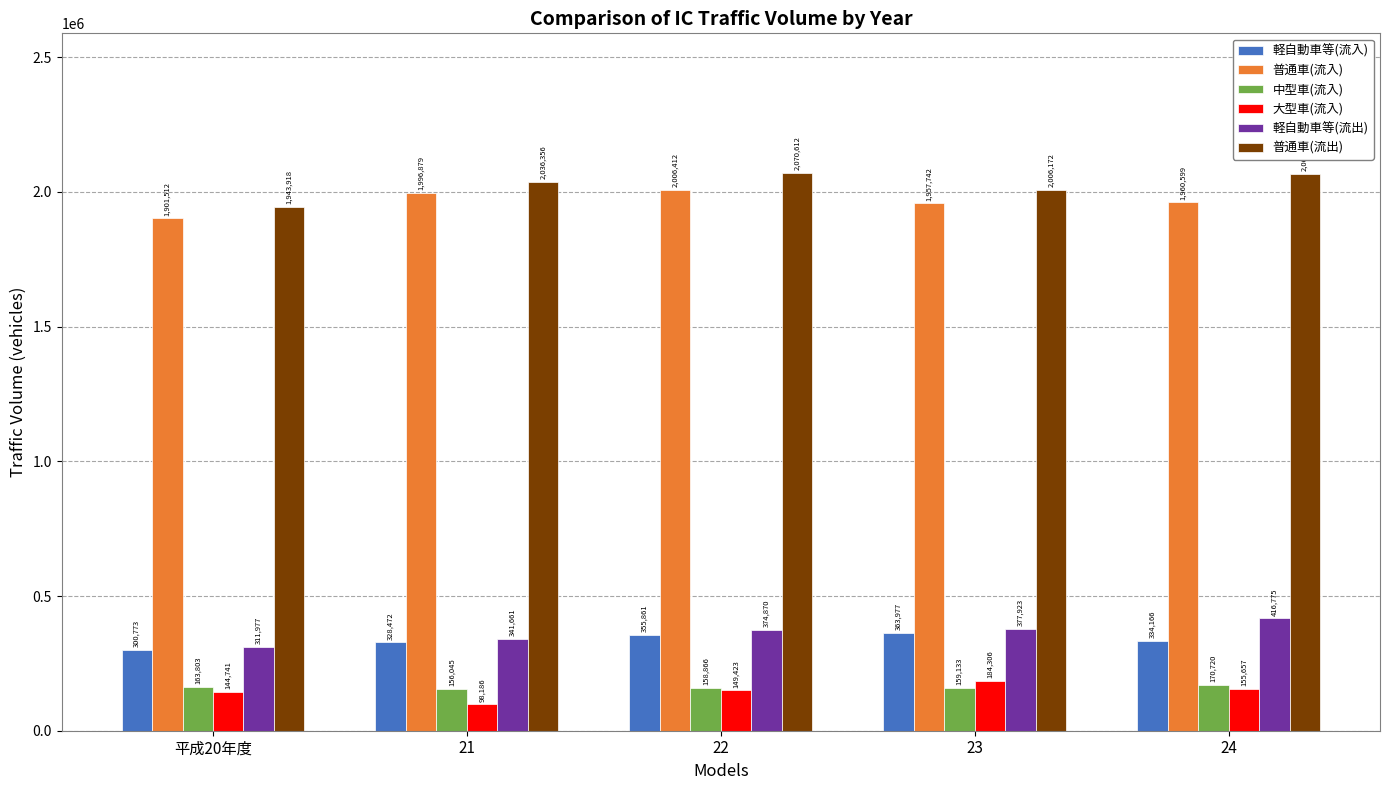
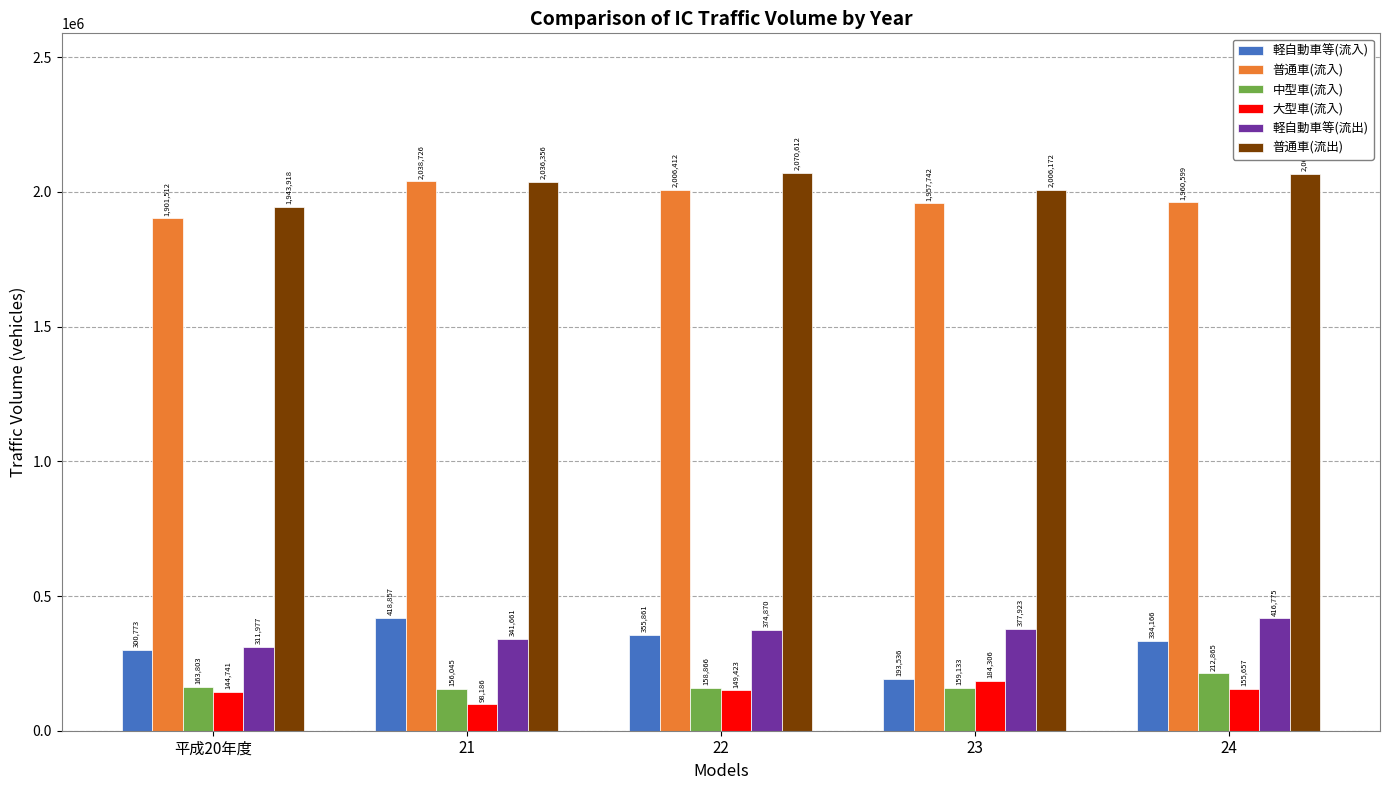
  {
    "軽自動車等(流入)": {
      "平成20年度": "300,773",
-     "21": "328,472",
+     "21": "418,857",
      "22": "355,861",
-     "23": "363,977",
+     "23": "193,536",
      "24": "334,166"
    },
    "普通車(流入)": {
      "平成20年度": "1,901,512",
-     "21": "1,996,879",
+     "21": "2,038,726",
      "22": "2,006,412",
      "23": "1,957,742",
      "24": "1,960,599"
    },
    "中型車(流入)": {
      "平成20年度": "163,803",
      "21": "156,045",
      "22": "158,866",
      "23": "159,133",
-     "24": "170,720"
+     "24": "212,865"
    },
    "大型車(流入)": {
      "平成20年度": "144,741",
      "21": "98,186",
      "22": "149,423",
      "23": "184,306",
      "24": "155,657"
    },
    "軽自動車等(流出)": {
      "平成20年度": "311,977",
      "21": "341,661",
      "22": "374,870",
      "23": "377,923",
      "24": "416,775"
    },
    "普通車(流出)": {
      "平成20年度": "1,943,918",
      "21": "2,036,356",
      "22": "2,070,612",
      "23": "2,006,172"
    }
  }
